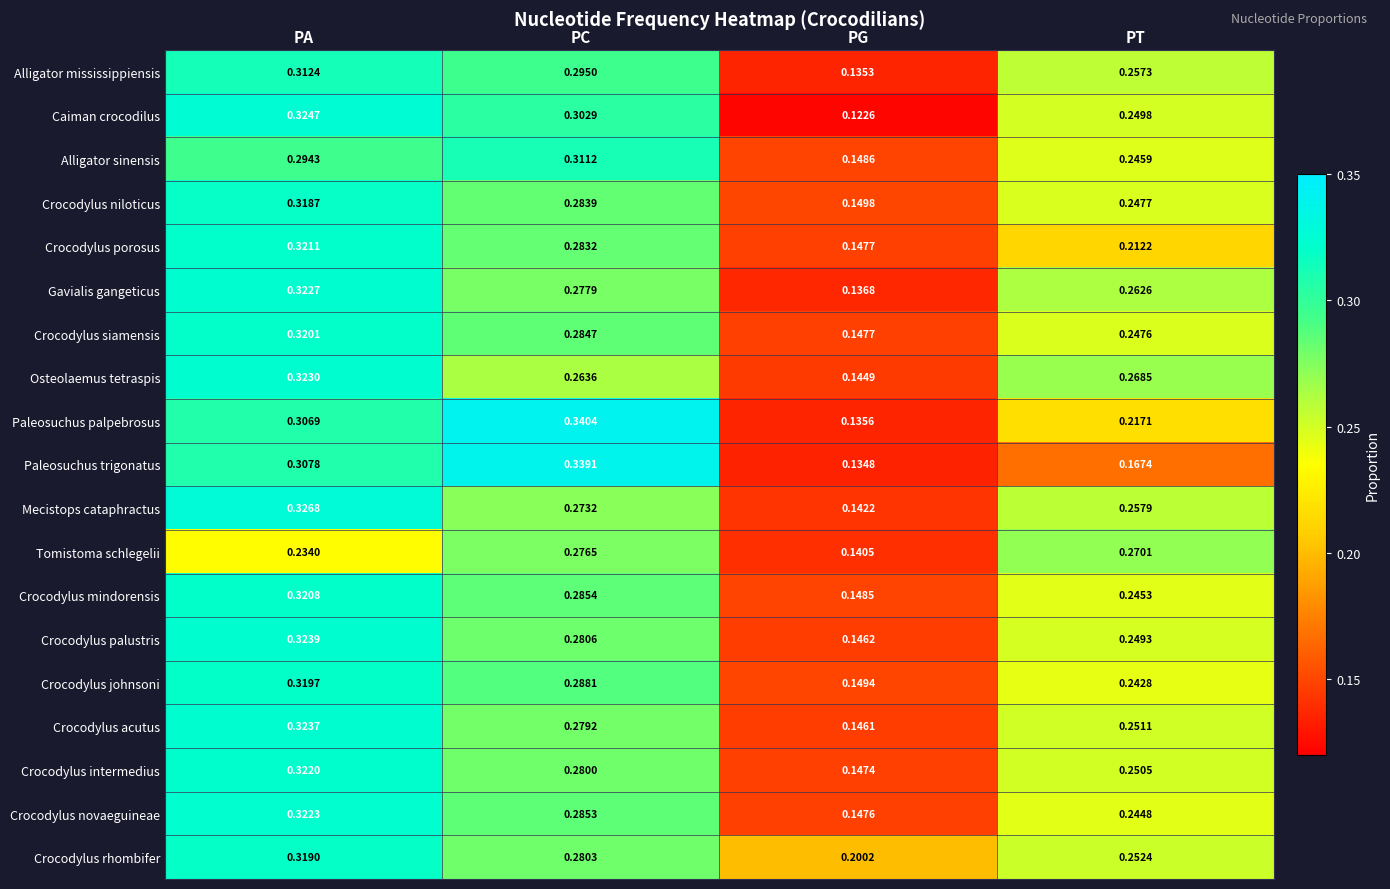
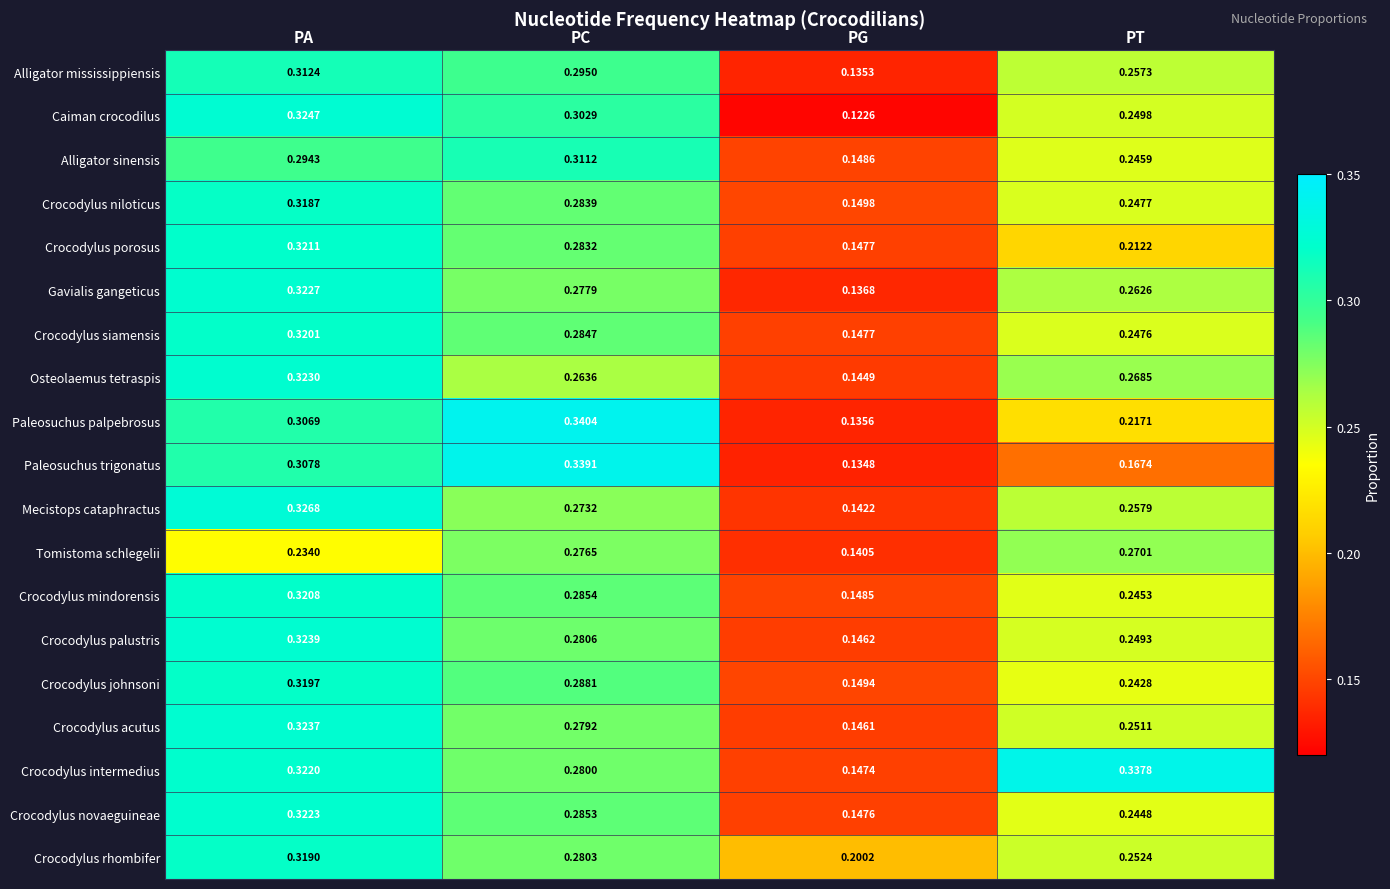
  {
    "Alligator mississippiensis": {
      "PA": 0.3124,
      "PC": 0.2950,
      "PG": 0.1353,
      "PT": 0.2573
    },
    "Caiman crocodilus": {
      "PA": 0.3247,
      "PC": 0.3029,
      "PG": 0.1226,
      "PT": 0.2498
    },
    "Alligator sinensis": {
      "PA": 0.2943,
      "PC": 0.3112,
      "PG": 0.1486,
      "PT": 0.2459
    },
    "Crocodylus niloticus": {
      "PA": 0.3187,
      "PC": 0.2839,
      "PG": 0.1498,
      "PT": 0.2477
    },
    "Crocodylus porosus": {
      "PA": 0.3211,
      "PC": 0.2832,
      "PG": 0.1477,
      "PT": 0.2122
    },
    "Gavialis gangeticus": {
      "PA": 0.3227,
      "PC": 0.2779,
      "PG": 0.1368,
      "PT": 0.2626
    },
    "Crocodylus siamensis": {
      "PA": 0.3201,
      "PC": 0.2847,
      "PG": 0.1477,
      "PT": 0.2476
    },
    "Osteolaemus tetraspis": {
      "PA": 0.3230,
      "PC": 0.2636,
      "PG": 0.1449,
      "PT": 0.2685
    },
    "Paleosuchus palpebrosus": {
      "PA": 0.3069,
      "PC": 0.3404,
      "PG": 0.1356,
      "PT": 0.2171
    },
    "Paleosuchus trigonatus": {
      "PA": 0.3078,
      "PC": 0.3391,
      "PG": 0.1348,
      "PT": 0.1674
    },
    "Mecistops cataphractus": {
      "PA": 0.3268,
      "PC": 0.2732,
      "PG": 0.1422,
      "PT": 0.2579
    },
    "Tomistoma schlegelii": {
      "PA": 0.2340,
      "PC": 0.2765,
      "PG": 0.1405,
      "PT": 0.2701
    },
    "Crocodylus mindorensis": {
      "PA": 0.3208,
      "PC": 0.2854,
      "PG": 0.1485,
      "PT": 0.2453
    },
    "Crocodylus palustris": {
      "PA": 0.3239,
      "PC": 0.2806,
      "PG": 0.1462,
      "PT": 0.2493
    },
    "Crocodylus johnsoni": {
      "PA": 0.3197,
      "PC": 0.2881,
      "PG": 0.1494,
      "PT": 0.2428
    },
    "Crocodylus acutus": {
      "PA": 0.3237,
      "PC": 0.2792,
      "PG": 0.1461,
      "PT": 0.2511
    },
    "Crocodylus intermedius": {
      "PA": 0.3220,
      "PC": 0.2800,
      "PG": 0.1474,
-     "PT": 0.2505
+     "PT": 0.3378
    },
    "Crocodylus novaeguineae": {
      "PA": 0.3223,
      "PC": 0.2853,
      "PG": 0.1476,
      "PT": 0.2448
    },
    "Crocodylus rhombifer": {
      "PA": 0.3190,
      "PC": 0.2803,
      "PG": 0.2002,
      "PT": 0.2524
    }
  }
